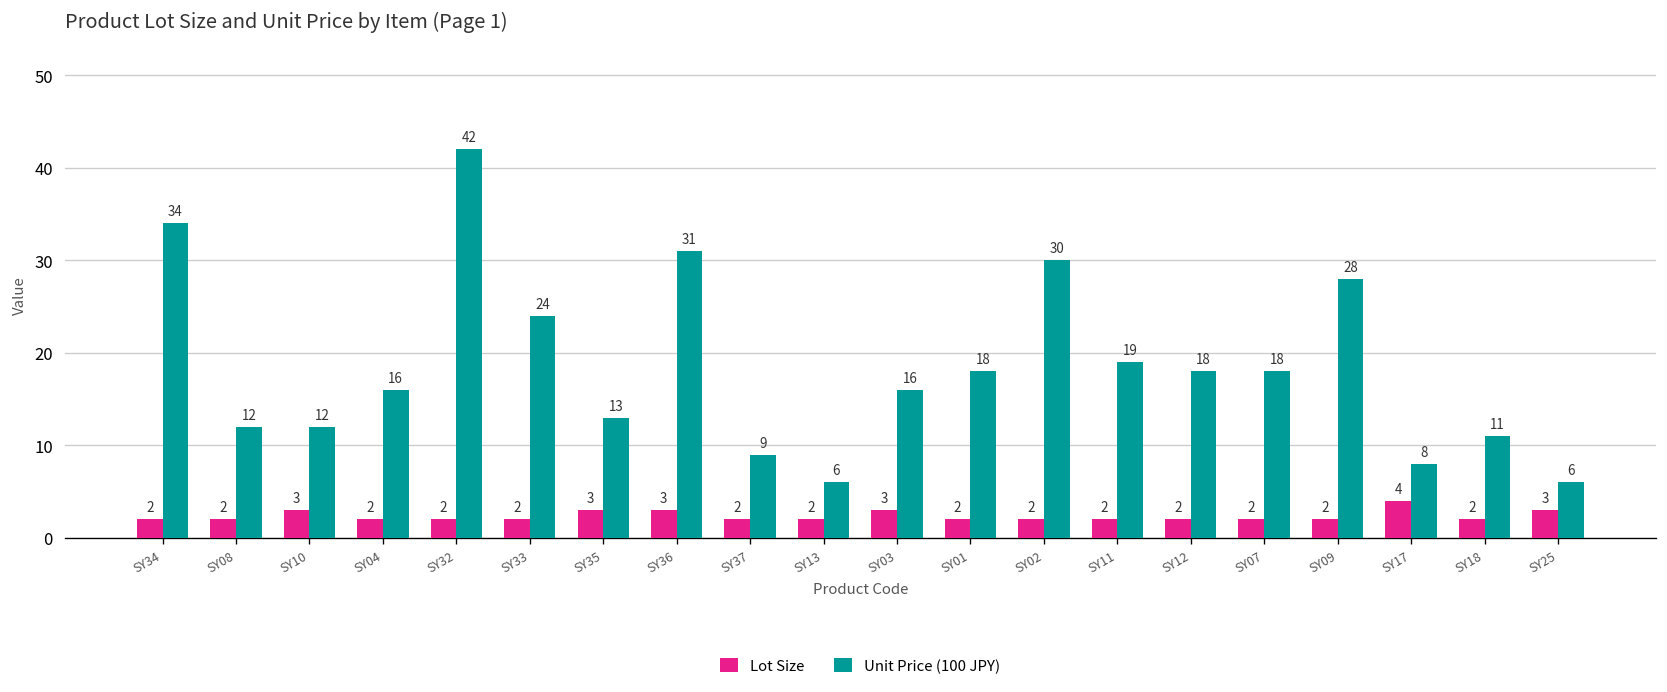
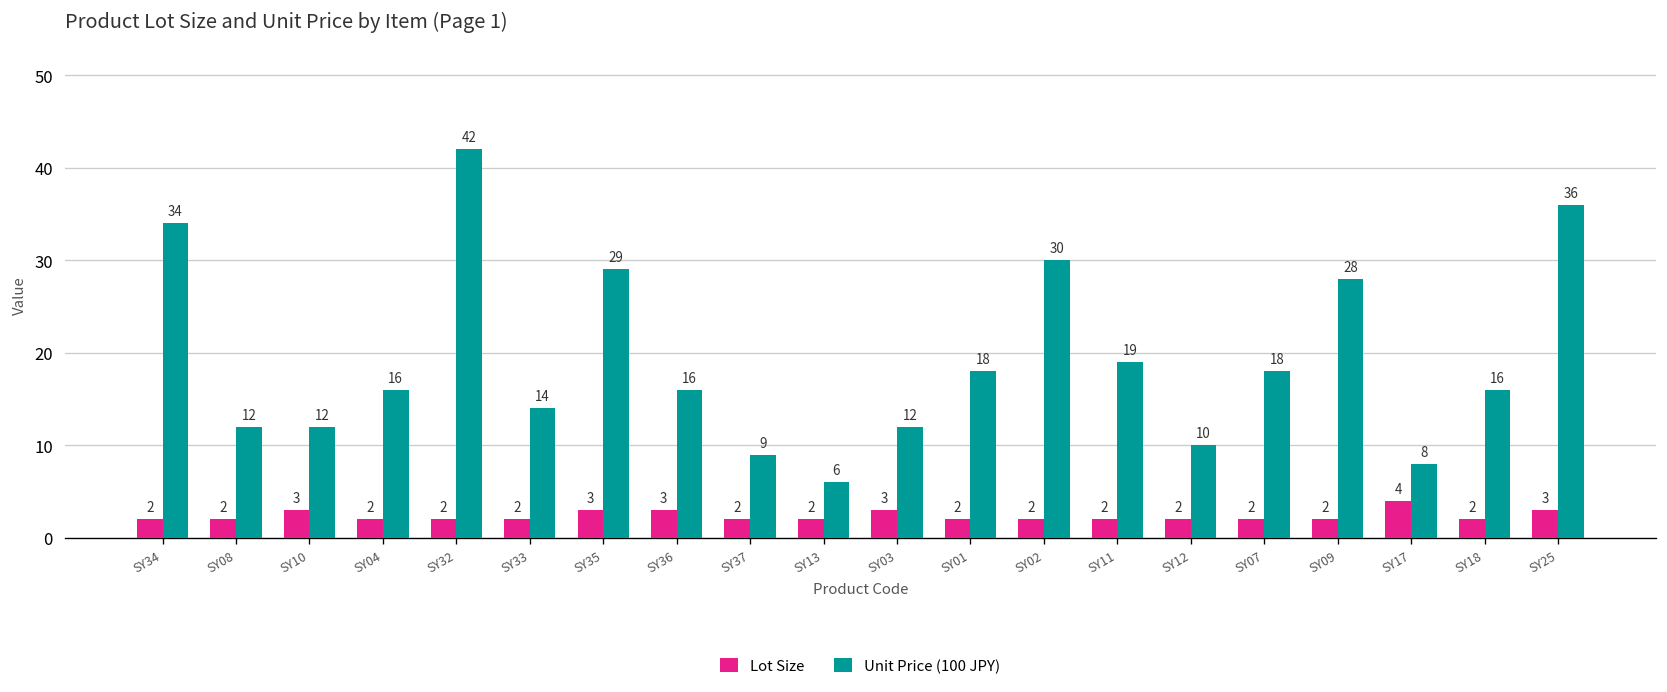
  {
    "Lot Size": {
      "SY34": 2,
      "SY08": 2,
      "SY10": 3,
      "SY04": 2,
      "SY32": 2,
      "SY33": 2,
      "SY35": 3,
      "SY36": 3,
      "SY37": 2,
      "SY13": 2,
      "SY03": 3,
      "SY01": 2,
      "SY02": 2,
      "SY11": 2,
      "SY12": 2,
      "SY07": 2,
      "SY09": 2,
      "SY17": 4,
      "SY18": 2,
      "SY25": 3
    },
    "Unit Price (100 JPY)": {
      "SY34": 34,
      "SY08": 12,
      "SY10": 12,
      "SY04": 16,
      "SY32": 42,
-     "SY33": 24,
-     "SY35": 13,
-     "SY36": 31,
+     "SY33": 14,
+     "SY35": 29,
+     "SY36": 16,
      "SY37": 9,
      "SY13": 6,
-     "SY03": 16,
+     "SY03": 12,
      "SY01": 18,
      "SY02": 30,
      "SY11": 19,
-     "SY12": 18,
+     "SY12": 10,
      "SY07": 18,
      "SY09": 28,
      "SY17": 8,
-     "SY18": 11,
-     "SY25": 6
+     "SY18": 16,
+     "SY25": 36
    }
  }
